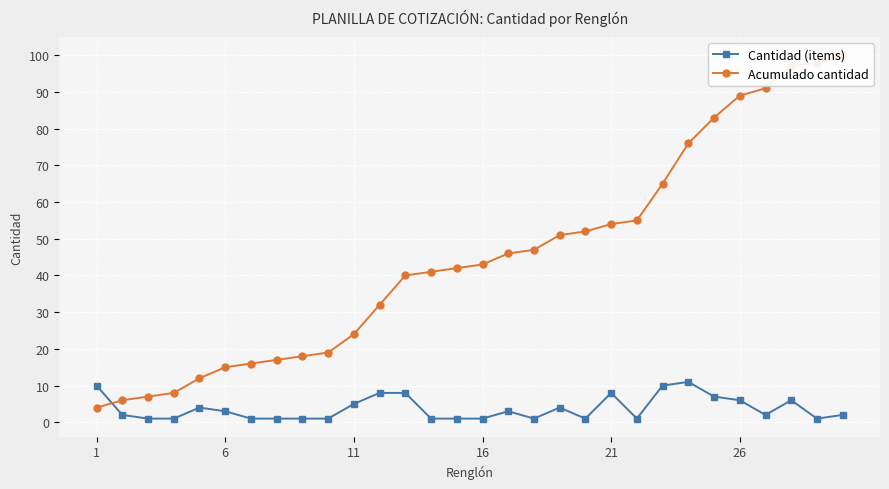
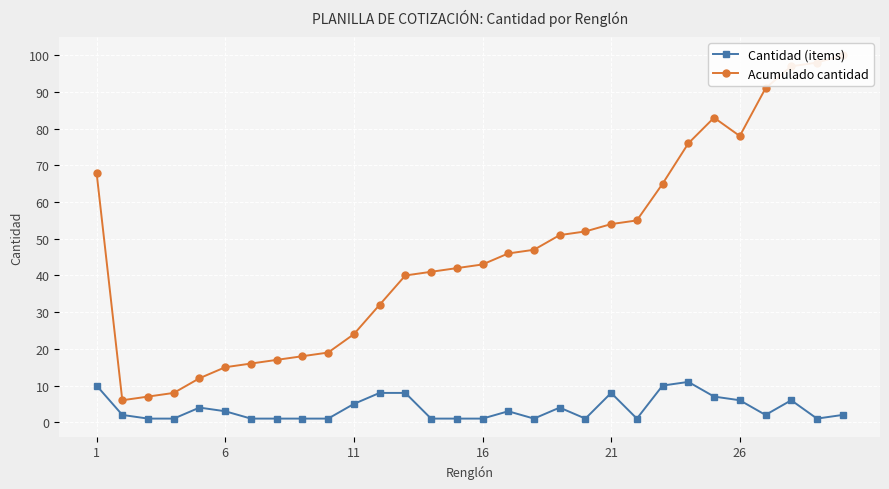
  {
    "Cantidad (items)": {
      "1": 10,
      "6": 3,
      "11": 5,
      "16": 1,
      "21": 8,
      "26": 6
    },
    "Acumulado cantidad": {
-     "1": 4,
+     "1": 68,
      "6": 15,
      "11": 24,
      "16": 43,
      "21": 54,
-     "26": 89
+     "26": 78
    }
  }
